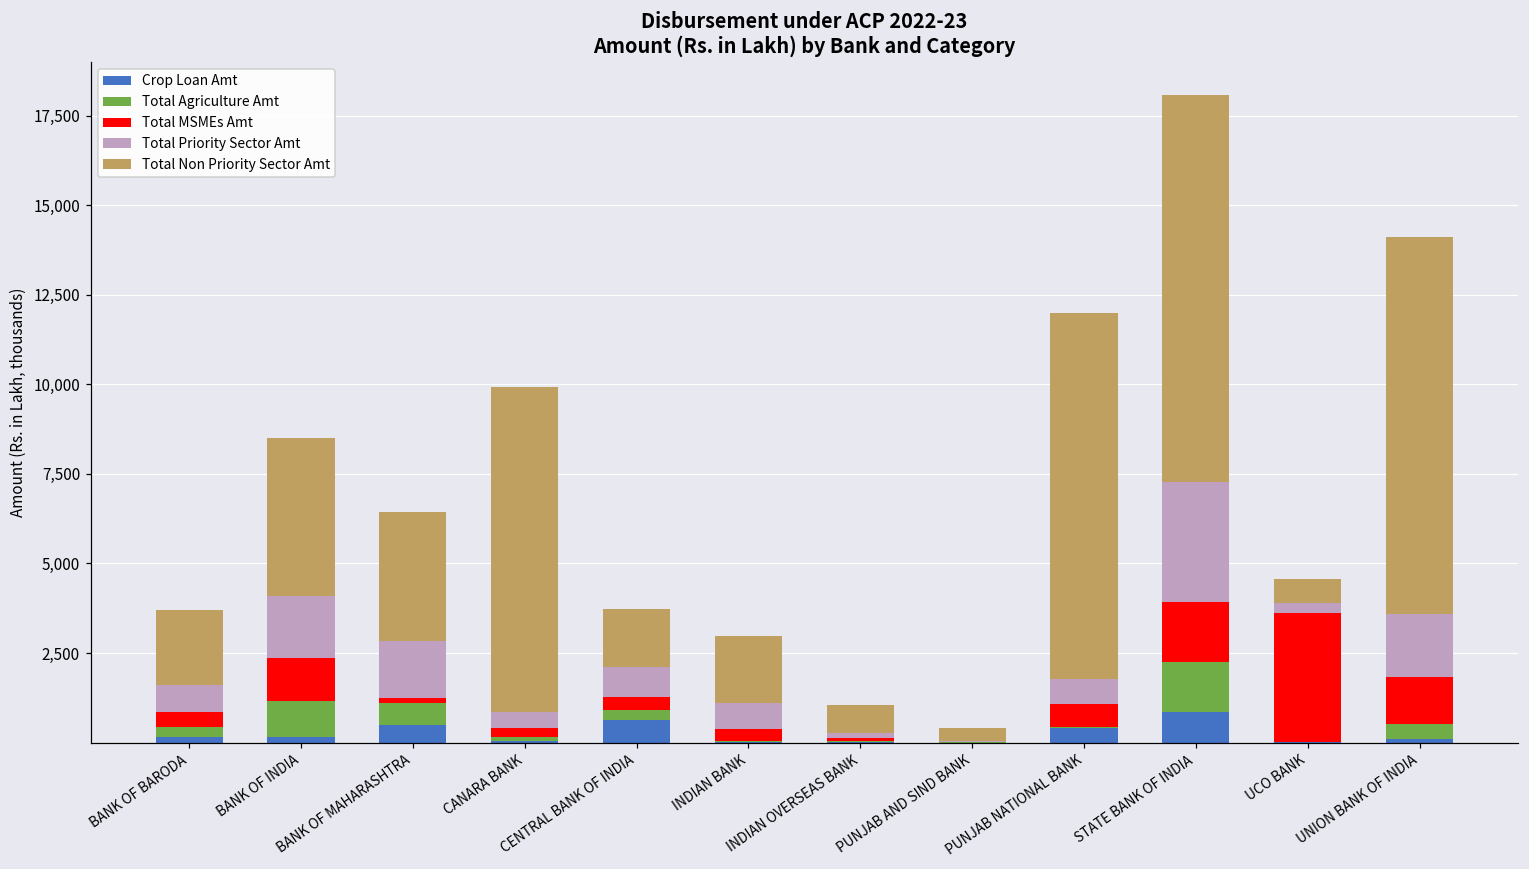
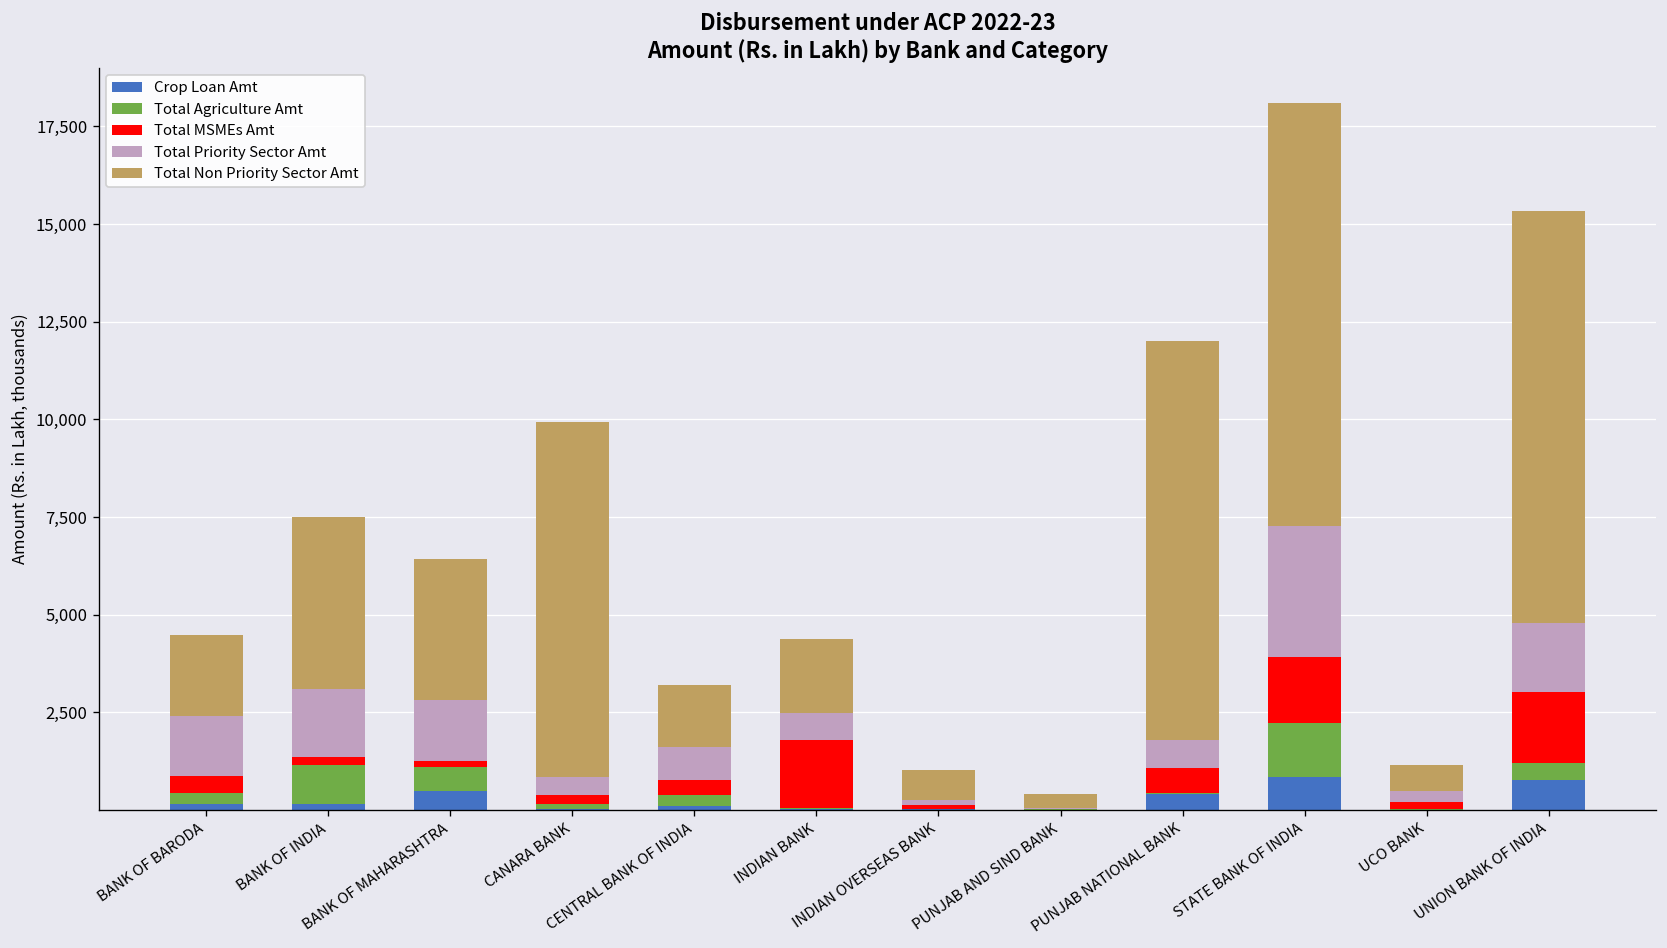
  {
    "Crop Loan Amt": {
      "BANK OF BARODA": "200",
      "BANK OF INDIA": "200",
      "BANK OF MAHARASHTRA": "500",
-     "CENTRAL BANK OF INDIA": "600",
+     "CENTRAL BANK OF INDIA": "100",
      "PUNJAB NATIONAL BANK": "400",
      "STATE BANK OF INDIA": "900",
-     "UNION BANK OF INDIA": "100"
+     "UNION BANK OF INDIA": "800"
    },
    "Total Agriculture Amt": {
      "BANK OF BARODA": "300",
      "BANK OF INDIA": "1,000",
      "BANK OF MAHARASHTRA": "600",
      "CANARA BANK": "100",
      "CENTRAL BANK OF INDIA": "300",
      "STATE BANK OF INDIA": "1,400",
      "UNION BANK OF INDIA": "400"
    },
    "Total MSMEs Amt": {
      "BANK OF BARODA": "400",
-     "BANK OF INDIA": "1,200",
+     "BANK OF INDIA": "200",
      "BANK OF MAHARASHTRA": "200",
      "CANARA BANK": "200",
      "CENTRAL BANK OF INDIA": "400",
-     "INDIAN BANK": "300",
+     "INDIAN BANK": "1,700",
      "INDIAN OVERSEAS BANK": "100",
      "PUNJAB NATIONAL BANK": "600",
      "STATE BANK OF INDIA": "1,700",
-     "UCO BANK": "3,600",
-     "UNION BANK OF INDIA": "1,300"
+     "UCO BANK": "200",
+     "UNION BANK OF INDIA": "1,800"
    },
    "Total Priority Sector Amt": {
-     "BANK OF BARODA": "800",
+     "BANK OF BARODA": "1,500",
      "BANK OF INDIA": "1,700",
      "BANK OF MAHARASHTRA": "1,600",
      "CANARA BANK": "400",
      "CENTRAL BANK OF INDIA": "800",
      "INDIAN BANK": "700",
      "INDIAN OVERSEAS BANK": "100",
      "PUNJAB NATIONAL BANK": "700",
      "STATE BANK OF INDIA": "3,400",
      "UCO BANK": "300",
      "UNION BANK OF INDIA": "1,800"
    },
    "Total Non Priority Sector Amt": {
      "BANK OF BARODA": "2,100",
      "BANK OF INDIA": "4,400",
      "BANK OF MAHARASHTRA": "3,600",
      "CANARA BANK": "9,100",
      "CENTRAL BANK OF INDIA": "1,600",
      "INDIAN BANK": "1,900",
      "INDIAN OVERSEAS BANK": "800",
      "PUNJAB AND SIND BANK": "400",
      "PUNJAB NATIONAL BANK": "10,200",
      "STATE BANK OF INDIA": "10,800",
      "UCO BANK": "700",
      "UNION BANK OF INDIA": "10,600"
    }
  }
